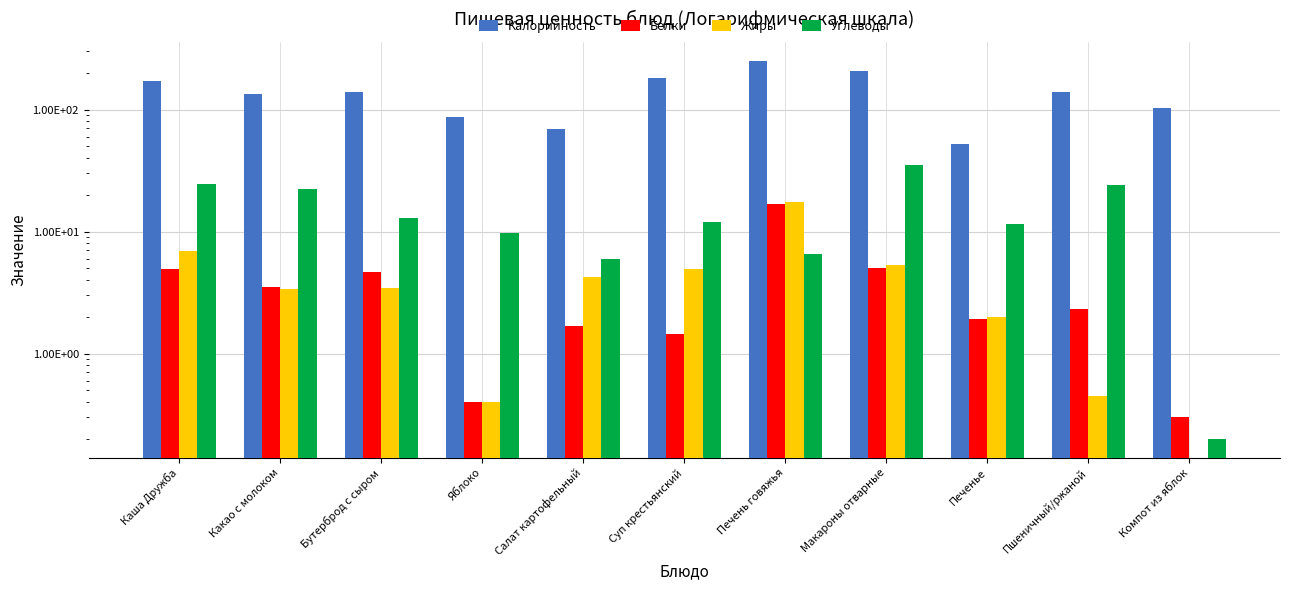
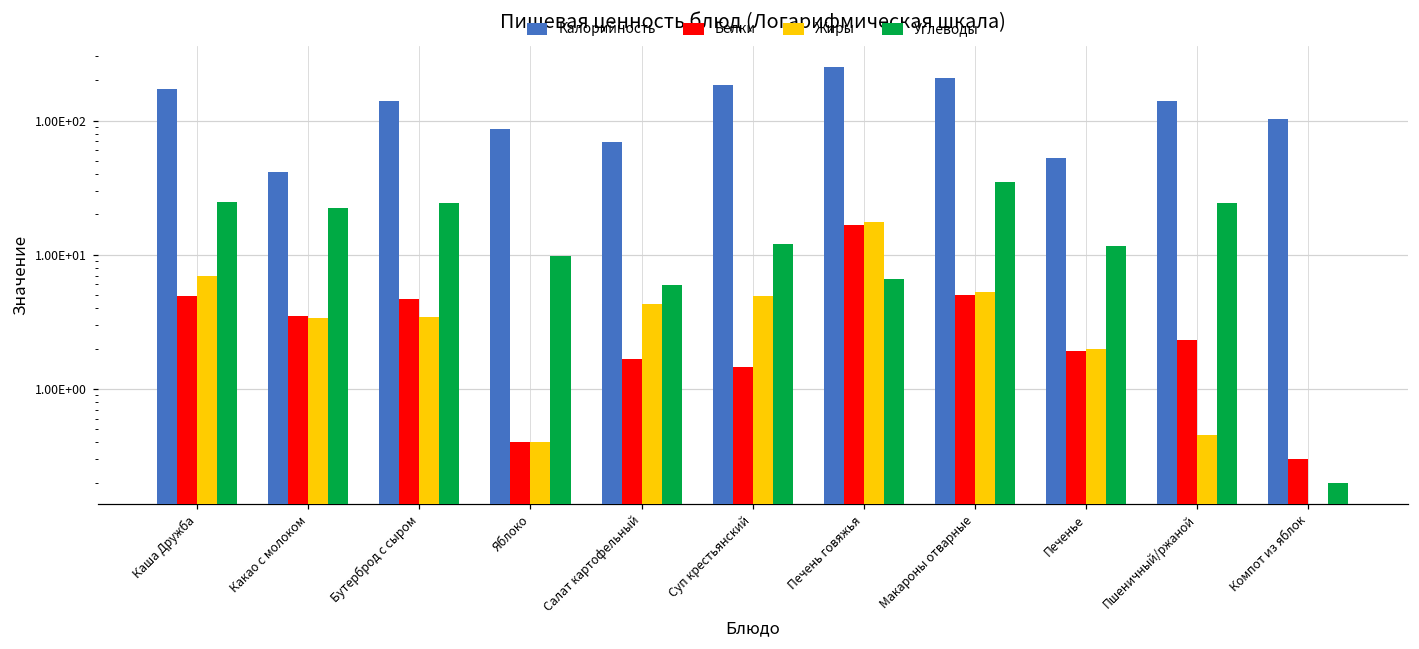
  {
    "Калорийность": {
      "Каша Дружба": 170,
-     "Какао с молоком": 130,
+     "Какао с молоком": 41,
      "Бутерброд с сыром": 140,
      "Яблоко": 90,
      "Салат картофельный": 70,
      "Суп крестьянский": 180,
      "Печень говяжья": 250,
      "Макароны отварные": 210,
      "Печенье": 53,
      "Пшеничный/ржаной": 140,
      "Компот из яблок": 100
    },
    "Белки": {
      "Каша Дружба": 5,
      "Какао с молоком": 3.5,
      "Бутерброд с сыром": 4.6,
      "Яблоко": 0.40,
      "Салат картофельный": 1.7,
      "Суп крестьянский": 1.5,
      "Печень говяжья": 17,
      "Макароны отварные": 5,
      "Печенье": 2,
      "Пшеничный/ржаной": 2.3,
      "Компот из яблок": 0.30
    },
    "Жиры": {
      "Каша Дружба": 7,
      "Какао с молоком": 3.4,
      "Бутерброд с сыром": 3.5,
      "Яблоко": 0.40,
      "Салат картофельный": 4.3,
      "Суп крестьянский": 5,
      "Печень говяжья": 18,
      "Макароны отварные": 5,
      "Печенье": 2,
      "Пшеничный/ржаной": 0.45
    },
    "Углеводы": {
      "Каша Дружба": 25,
      "Какао с молоком": 22,
-     "Бутерброд с сыром": 13,
+     "Бутерброд с сыром": 24,
      "Яблоко": 10,
      "Салат картофельный": 6,
      "Суп крестьянский": 12,
      "Печень говяжья": 7,
      "Макароны отварные": 35,
      "Печенье": 12,
      "Пшеничный/ржаной": 24,
      "Компот из яблок": 0.20
    }
  }
